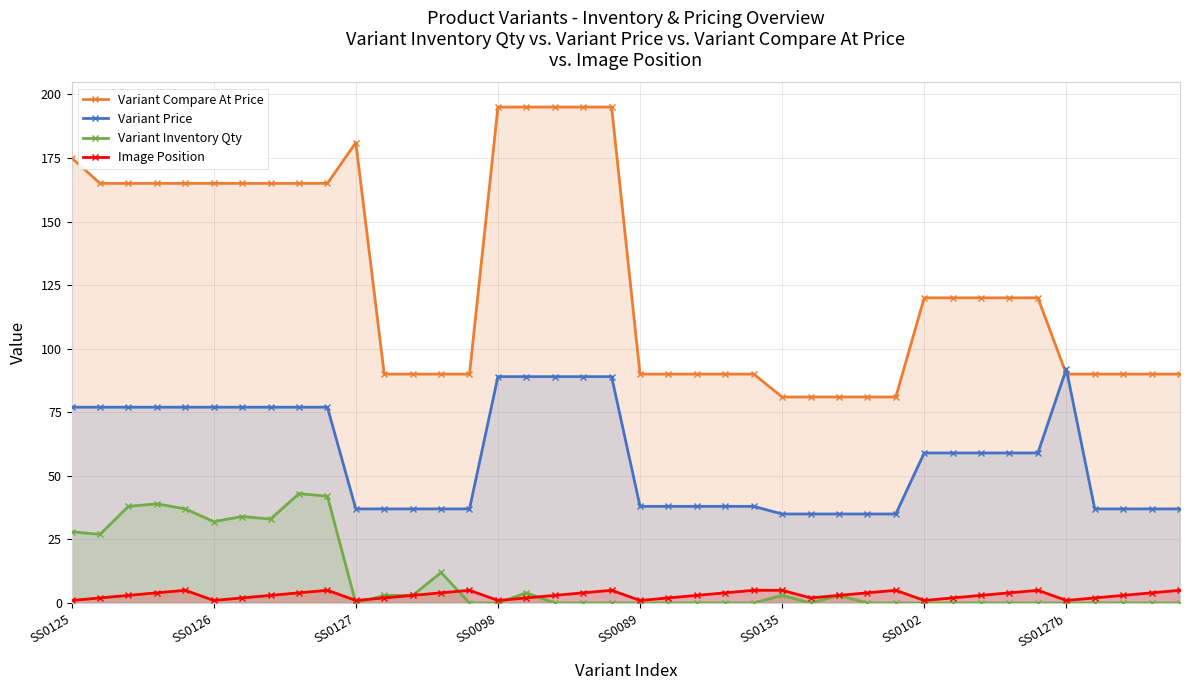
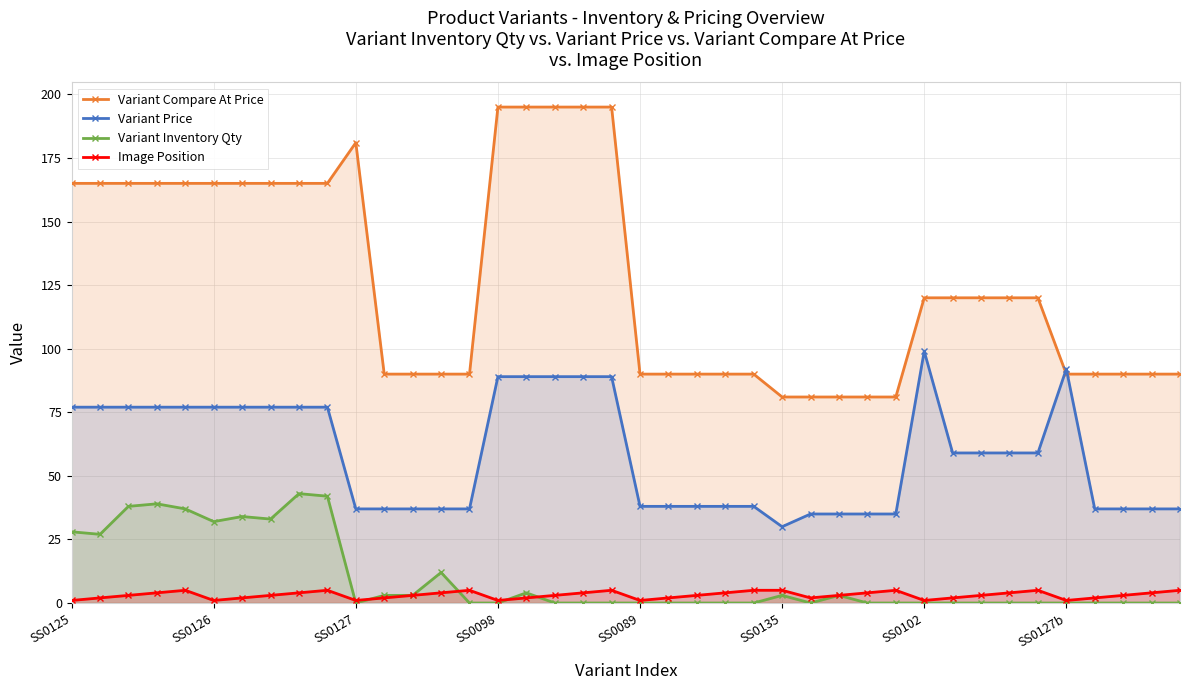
  {
    "Variant Compare At Price": {
-     "SS0125": 175,
+     "SS0125": 165,
      "SS0126": 165,
      "SS0127": 181,
      "SS0098": 195,
      "SS0089": 90,
      "SS0135": 81,
      "SS0102": 120,
      "SS0127b": 90
    },
    "Variant Price": {
      "SS0125": 77,
      "SS0126": 77,
      "SS0127": 37,
      "SS0098": 89,
      "SS0089": 38,
-     "SS0135": 35,
-     "SS0102": 59,
+     "SS0135": 30,
+     "SS0102": 99,
      "SS0127b": 92
    },
    "Variant Inventory Qty": {
      "SS0125": 28,
      "SS0126": 32,
      "SS0135": 3
    },
    "Image Position": {
      "SS0125": 1,
      "SS0126": 1,
      "SS0135": 5
    }
  }
